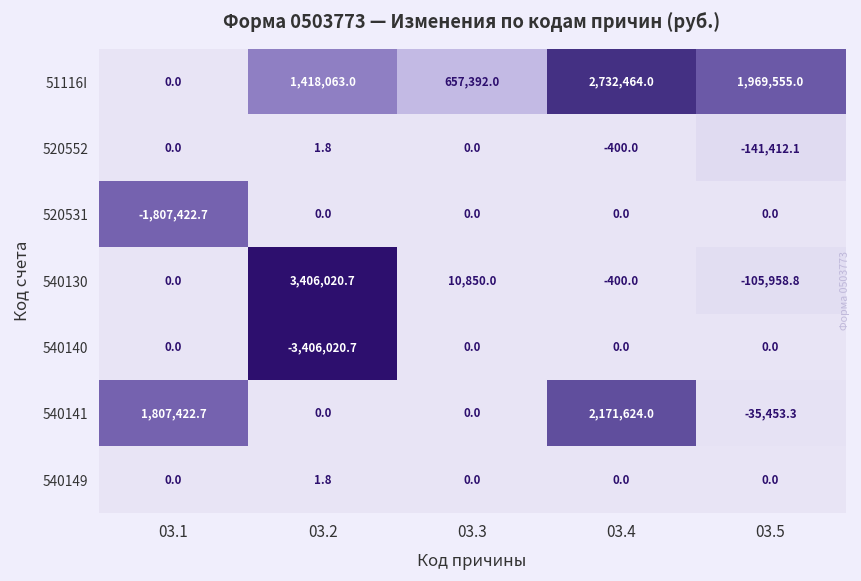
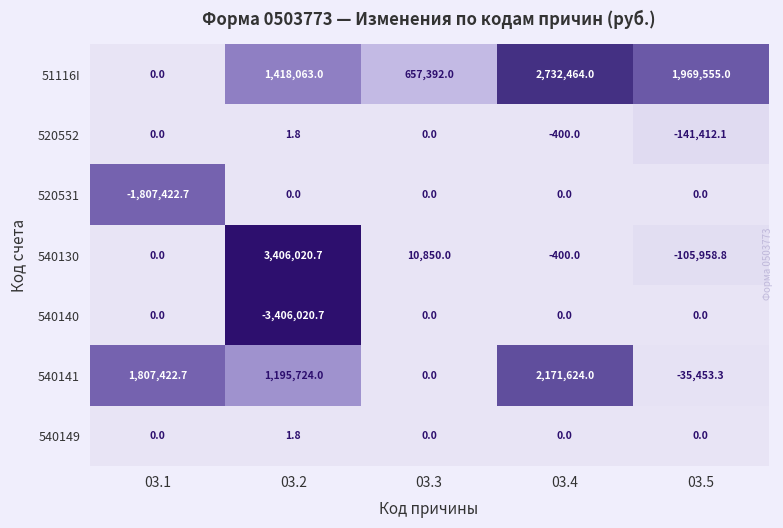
  {
    "51116I": {
      "03.1": "0.0",
      "03.2": "1,418,063.0",
      "03.3": "657,392.0",
      "03.4": "2,732,464.0",
      "03.5": "1,969,555.0"
    },
    "520552": {
      "03.1": "0.0",
      "03.2": "1.8",
      "03.3": "0.0",
      "03.4": "-400.0",
      "03.5": "-141,412.1"
    },
    "520531": {
      "03.1": "-1,807,422.7",
      "03.2": "0.0",
      "03.3": "0.0",
      "03.4": "0.0",
      "03.5": "0.0"
    },
    "540130": {
      "03.1": "0.0",
      "03.2": "3,406,020.7",
      "03.3": "10,850.0",
      "03.4": "-400.0",
      "03.5": "-105,958.8"
    },
    "540140": {
      "03.1": "0.0",
      "03.2": "-3,406,020.7",
      "03.3": "0.0",
      "03.4": "0.0",
      "03.5": "0.0"
    },
    "540141": {
      "03.1": "1,807,422.7",
-     "03.2": "0.0",
+     "03.2": "1,195,724.0",
      "03.3": "0.0",
      "03.4": "2,171,624.0",
      "03.5": "-35,453.3"
    },
    "540149": {
      "03.1": "0.0",
      "03.2": "1.8",
      "03.3": "0.0",
      "03.4": "0.0",
      "03.5": "0.0"
    }
  }
